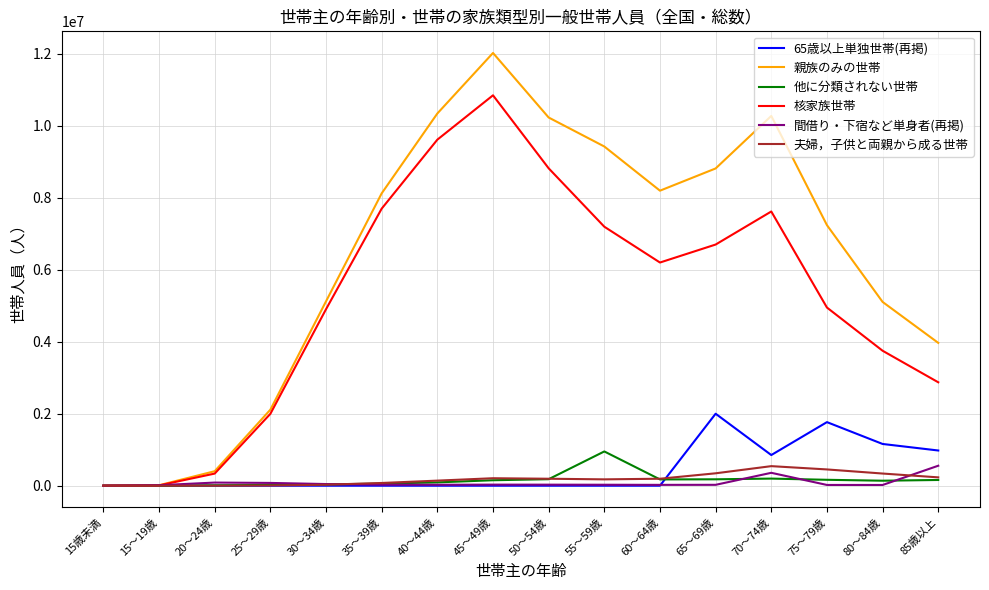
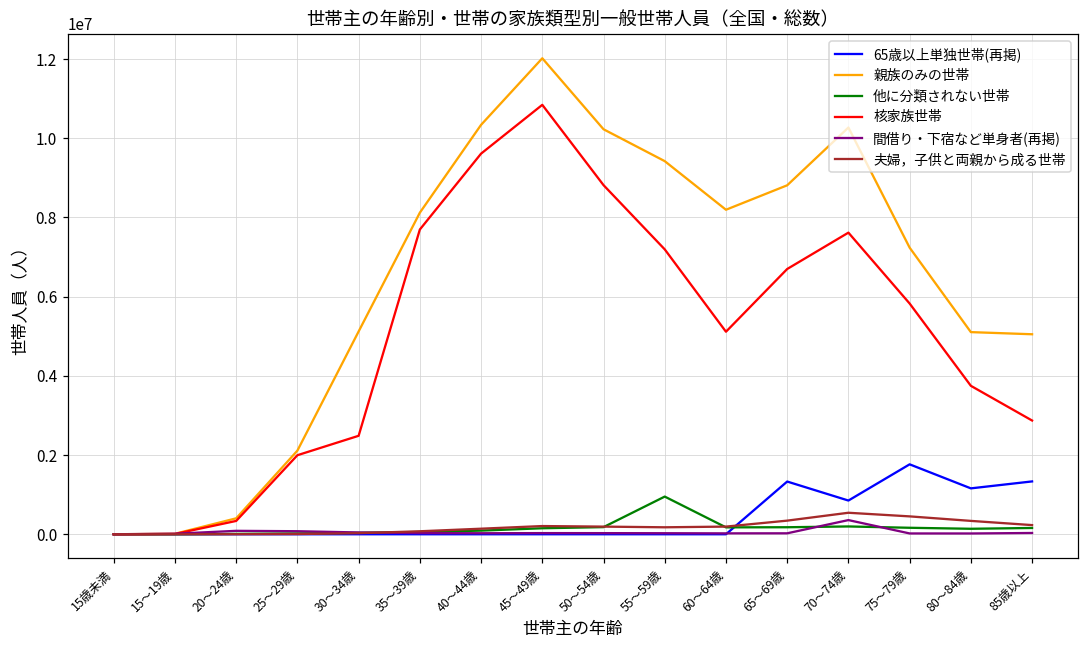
  {
    "65歳以上単独世帯(再掲)": {
-     "65～69歳": 2000000,
+     "65～69歳": 1300000,
      "70～74歳": 900000,
      "75～79歳": 1800000,
      "80～84歳": 1200000,
-     "85歳以上": 1000000
+     "85歳以上": 1300000
    },
    "親族のみの世帯": {
      "25～29歳": 2100000,
      "30～34歳": 5100000,
      "35～39歳": 8100000,
      "40～44歳": 10300000,
      "45～49歳": 12000000,
      "50～54歳": 10200000,
      "55～59歳": 9400000,
      "60～64歳": 8200000,
      "65～69歳": 8800000,
      "75～79歳": 7200000,
      "80～84歳": 5100000,
-     "85歳以上": 4000000
+     "85歳以上": 5100000
    },
    "他に分類されない世帯": {
      "55～59歳": 1000000,
      "65～69歳": 200000,
      "70～74歳": 200000,
      "75～79歳": 200000,
      "80～84歳": 100000,
      "85歳以上": 200000
    },
    "核家族世帯": {
      "25～29歳": 2000000,
-     "30～34歳": 4900000,
+     "30～34歳": 2500000,
      "35～39歳": 7700000,
      "40～44歳": 9600000,
      "45～49歳": 10800000,
      "50～54歳": 8800000,
      "55～59歳": 7200000,
-     "60～64歳": 6200000,
+     "60～64歳": 5100000,
      "65～69歳": 6700000,
      "70～74歳": 7600000,
-     "75～79歳": 4900000,
+     "75～79歳": 5800000,
      "80～84歳": 3700000,
      "85歳以上": 2900000
    },
    "間借り・下宿など単身者(再掲)": {
      "20～24歳": 100000,
      "65～69歳": 0,
      "70～74歳": 400000,
      "75～79歳": 0,
      "80～84歳": 0,
-     "85歳以上": 600000
+     "85歳以上": 0
    },
    "夫婦，子供と両親から成る世帯": {
      "55～59歳": 200000,
      "65～69歳": 300000,
      "70～74歳": 500000,
      "75～79歳": 500000,
      "80～84歳": 300000,
      "85歳以上": 200000
    }
  }
